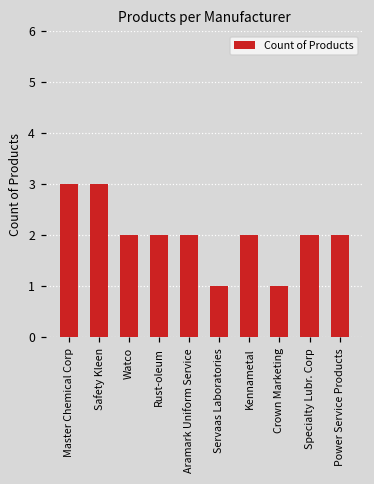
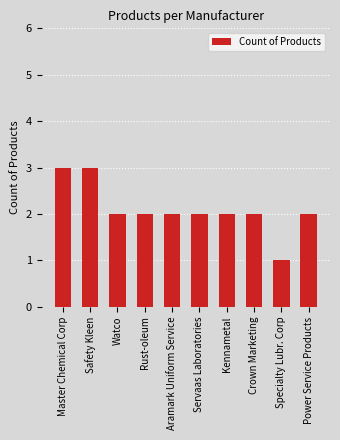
  {
    "Master Chemical Corp": 3,
    "Safety Kleen": 3,
    "Watco": 2,
    "Rust-oleum": 2,
    "Aramark Uniform Service": 2,
-   "Servaas Laboratories": 1,
+   "Servaas Laboratories": 2,
    "Kennametal": 2,
-   "Crown Marketing": 1,
-   "Specialty Lubr. Corp": 2,
+   "Crown Marketing": 2,
+   "Specialty Lubr. Corp": 1,
    "Power Service Products": 2
  }
